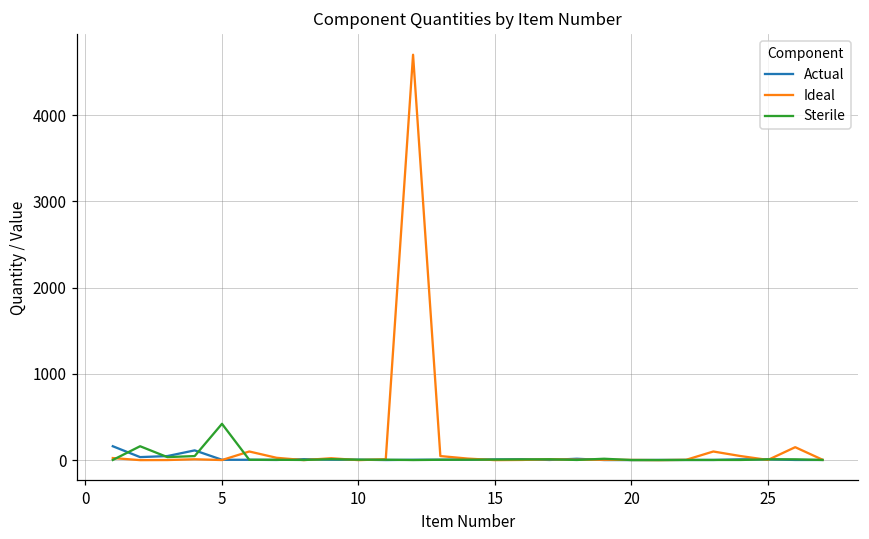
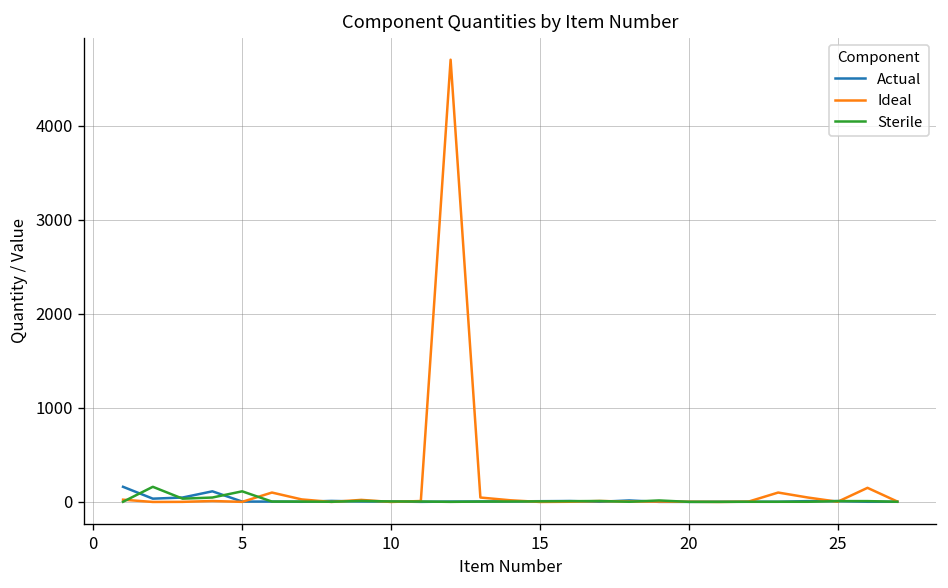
  {
    "Sterile": {
-     "5": 400
+     "5": 100
    }
  }
